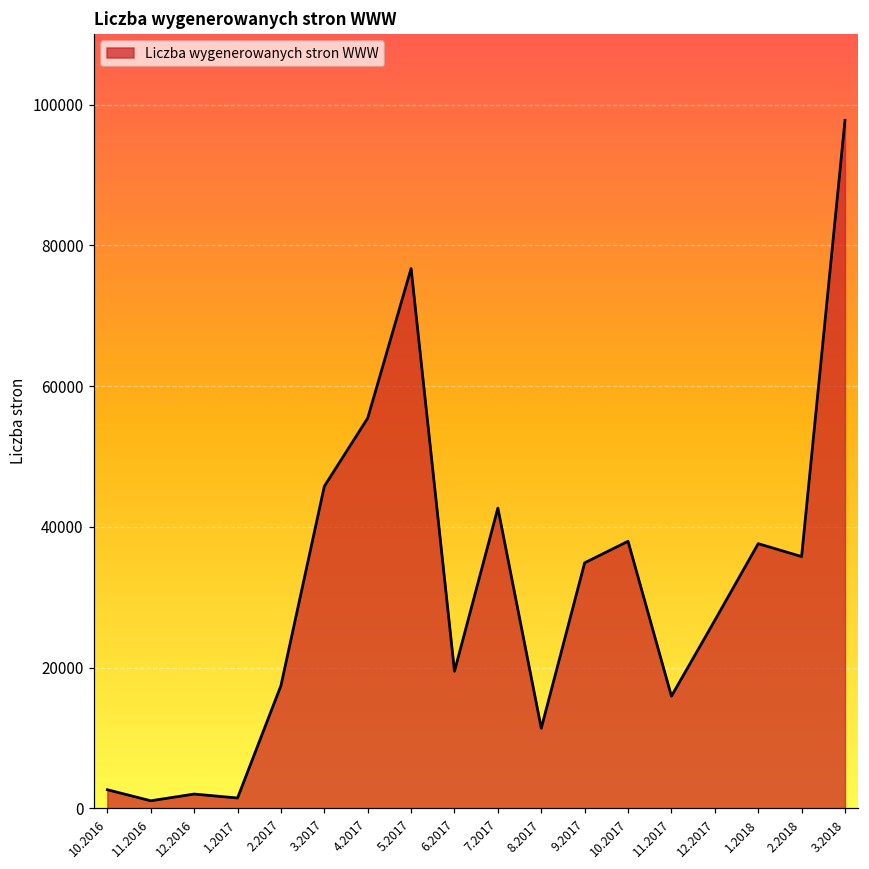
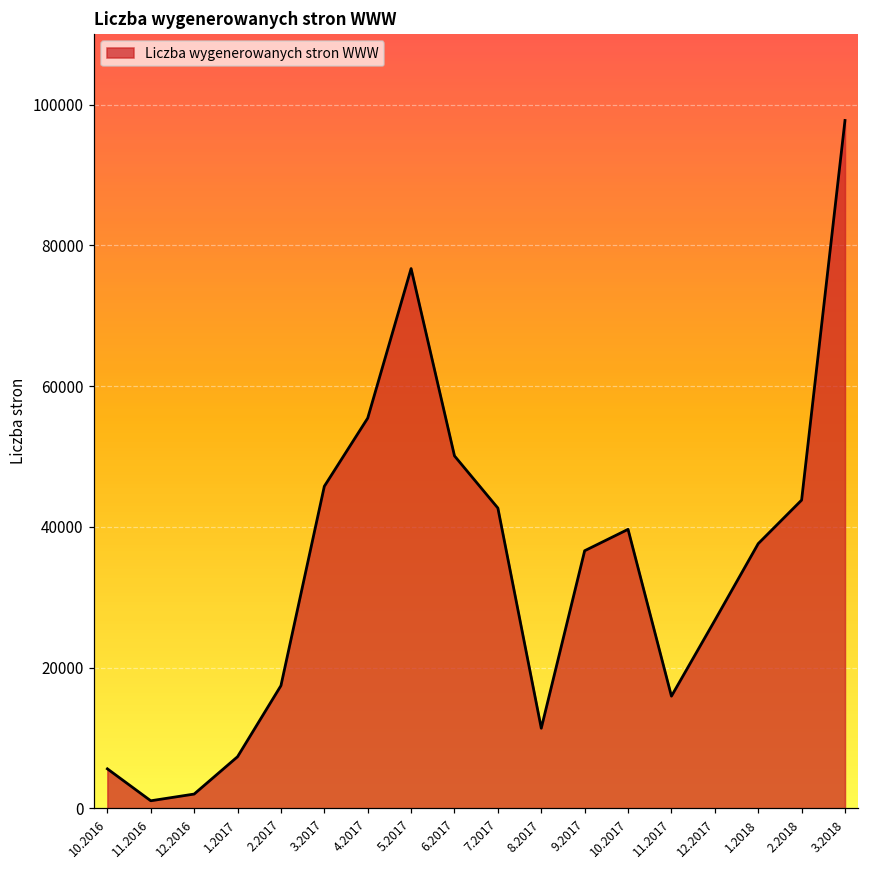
  {
-   "10.2016": 3000,
+   "10.2016": 6000,
    "11.2016": 1000,
    "12.2016": 2000,
-   "1.2017": 1000,
+   "1.2017": 7000,
    "2.2017": 17000,
    "3.2017": 46000,
    "4.2017": 55000,
    "5.2017": 77000,
-   "6.2017": 19000,
+   "6.2017": 50000,
    "7.2017": 43000,
    "8.2017": 11000,
-   "9.2017": 35000,
-   "10.2017": 38000,
+   "9.2017": 37000,
+   "10.2017": 40000,
    "11.2017": 16000,
    "12.2017": 27000,
    "1.2018": 38000,
-   "2.2018": 36000,
+   "2.2018": 44000,
    "3.2018": 98000
  }
